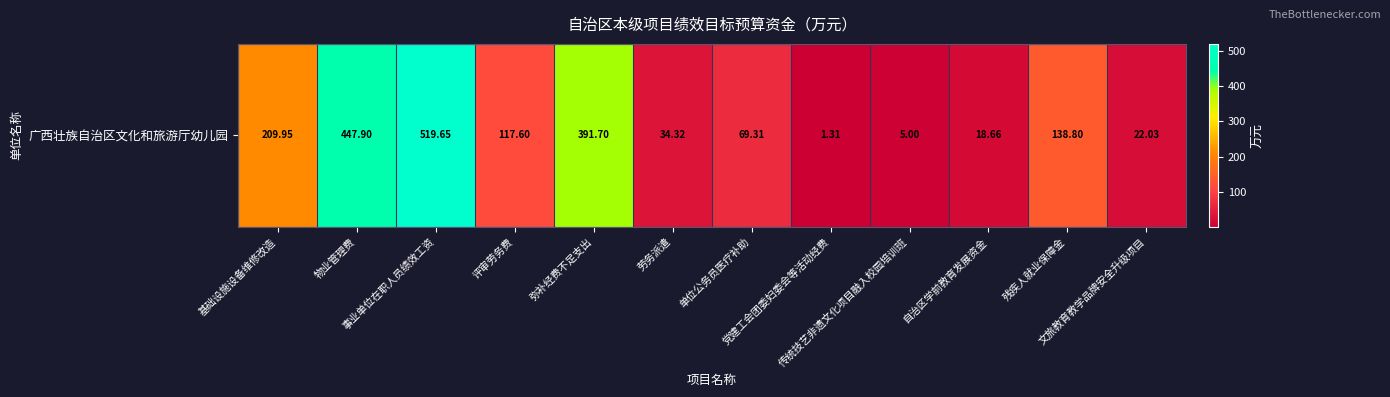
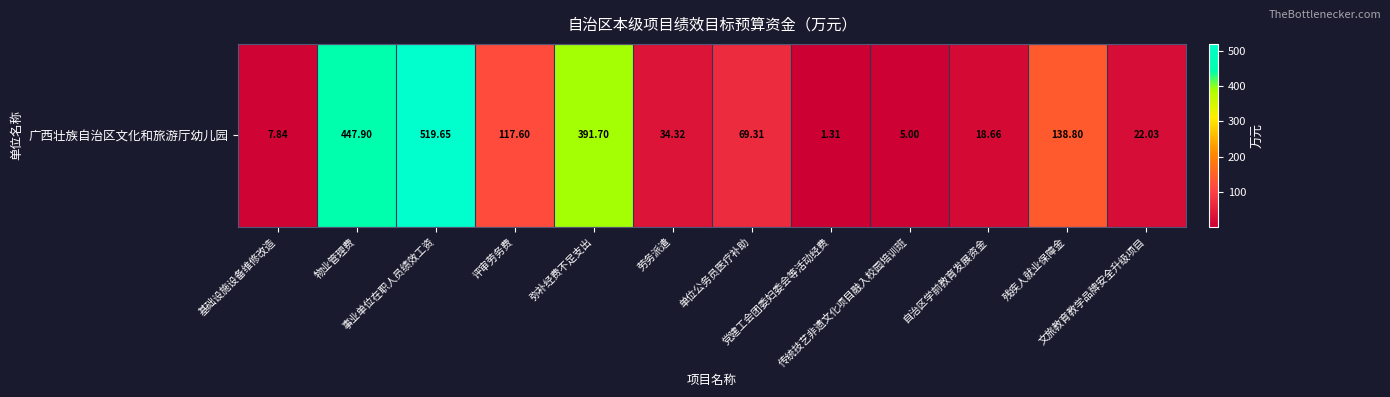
  {
    "广西壮族自治区文化和旅游厅幼儿园": {
-     "基础设施设备维修改造": 209.95,
+     "基础设施设备维修改造": 7.84,
      "物业管理费": 447.90,
      "事业单位在职人员绩效工资": 519.65,
      "评审劳务费": 117.60,
      "弥补经费不足支出": 391.70,
      "劳务派遣": 34.32,
      "单位公务员医疗补助": 69.31,
      "党建工会团委妇委会等活动经费": 1.31,
      "传统技艺非遗文化项目融入校园培训班": 5.00,
      "自治区学前教育发展资金": 18.66,
      "残疾人就业保障金": 138.80,
      "文旅教育教学品牌安全升级项目": 22.03
    }
  }
